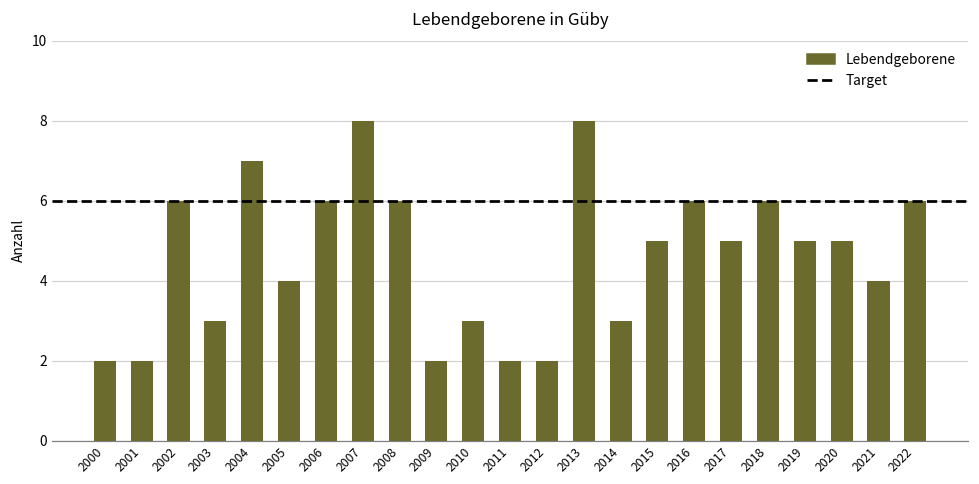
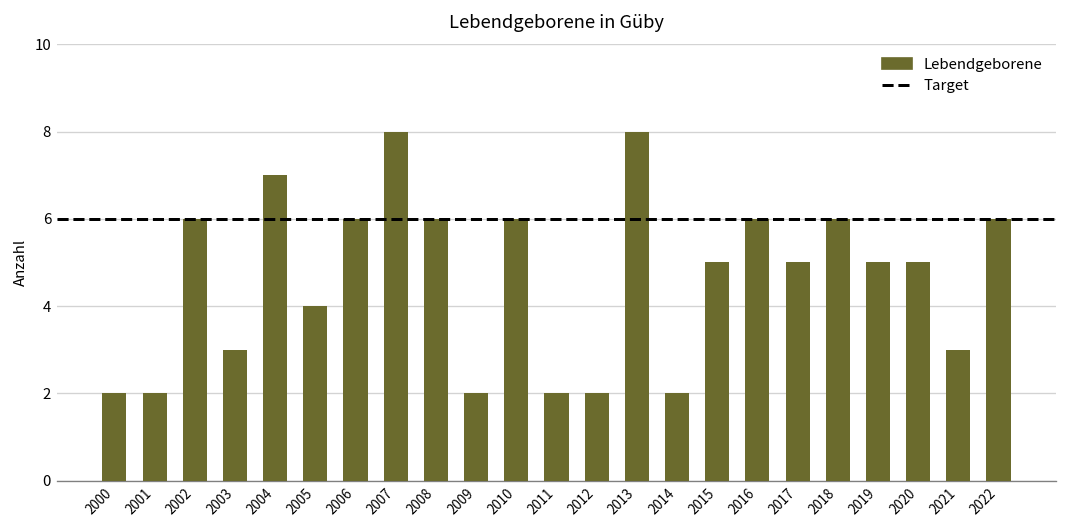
  {
    "2000": 2,
    "2001": 2,
    "2002": 6,
    "2003": 3,
    "2004": 7,
    "2005": 4,
    "2006": 6,
    "2007": 8,
    "2008": 6,
    "2009": 2,
-   "2010": 3,
+   "2010": 6,
    "2011": 2,
    "2012": 2,
    "2013": 8,
-   "2014": 3,
+   "2014": 2,
    "2015": 5,
    "2016": 6,
    "2017": 5,
    "2018": 6,
    "2019": 5,
    "2020": 5,
-   "2021": 4,
+   "2021": 3,
    "2022": 6
  }
